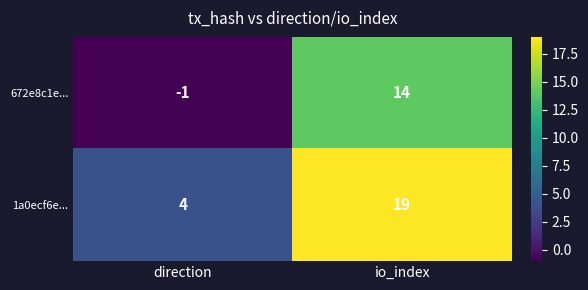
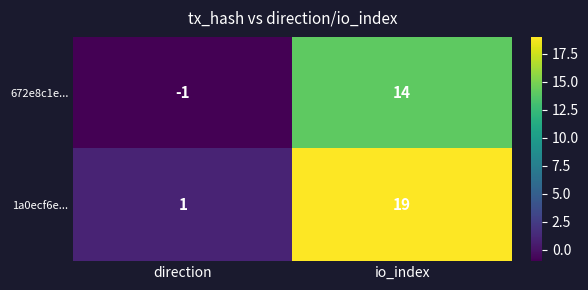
  {
    "672e8c1e...": {
      "direction": -1,
      "io_index": 14
    },
    "1a0ecf6e...": {
-     "direction": 4,
+     "direction": 1,
      "io_index": 19
    }
  }
